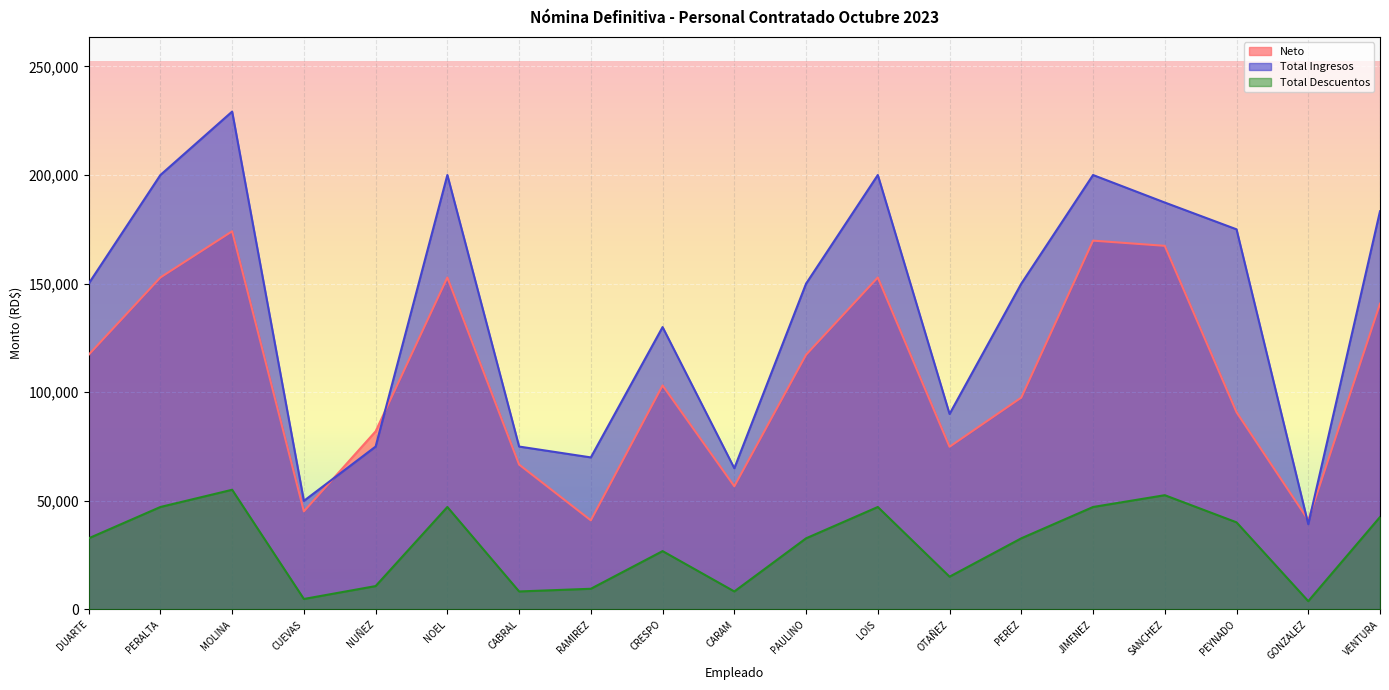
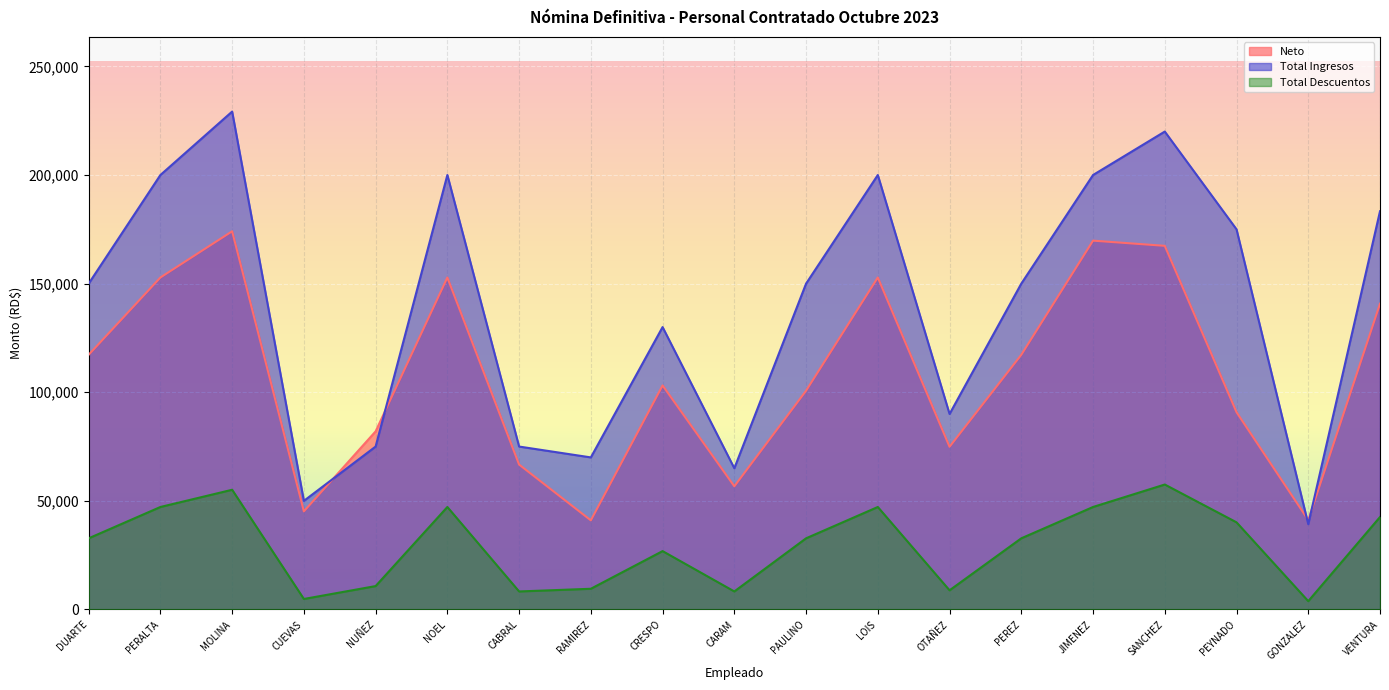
  {
    "Neto": {
      "DUARTE": "117,000",
      "PERALTA": "153,000",
      "MOLINA": "174,000",
      "CUEVAS": "45,000",
      "NUÑEZ": "82,000",
      "NOEL": "153,000",
      "CABRAL": "67,000",
      "RAMIREZ": "41,000",
      "CRESPO": "103,000",
      "CARAM": "57,000",
-     "PAULINO": "117,000",
+     "PAULINO": "101,000",
      "LOIS": "153,000",
      "OTAÑEZ": "75,000",
-     "PEREZ": "98,000",
+     "PEREZ": "117,000",
      "JIMENEZ": "170,000",
      "SANCHEZ": "167,000",
      "PEYNADO": "91,000",
      "GONZALEZ": "41,000",
      "VENTURA": "141,000"
    },
    "Total Ingresos": {
      "DUARTE": "150,000",
      "PERALTA": "200,000",
      "MOLINA": "229,000",
      "CUEVAS": "50,000",
      "NUÑEZ": "75,000",
      "NOEL": "200,000",
      "CABRAL": "75,000",
      "RAMIREZ": "70,000",
      "CRESPO": "130,000",
      "CARAM": "65,000",
      "PAULINO": "150,000",
      "LOIS": "200,000",
      "OTAÑEZ": "90,000",
      "PEREZ": "150,000",
      "JIMENEZ": "200,000",
-     "SANCHEZ": "187,000",
+     "SANCHEZ": "220,000",
      "PEYNADO": "175,000",
      "GONZALEZ": "39,000",
      "VENTURA": "183,000"
    },
    "Total Descuentos": {
      "DUARTE": "33,000",
      "PERALTA": "47,000",
      "MOLINA": "55,000",
      "CUEVAS": "5,000",
      "NUÑEZ": "11,000",
      "NOEL": "47,000",
      "CABRAL": "8,000",
      "RAMIREZ": "10,000",
      "CRESPO": "27,000",
      "CARAM": "8,000",
      "PAULINO": "33,000",
      "LOIS": "47,000",
-     "OTAÑEZ": "15,000",
+     "OTAÑEZ": "9,000",
      "PEREZ": "33,000",
      "JIMENEZ": "47,000",
-     "SANCHEZ": "53,000",
+     "SANCHEZ": "58,000",
      "PEYNADO": "40,000",
      "GONZALEZ": "4,000",
      "VENTURA": "43,000"
    }
  }
